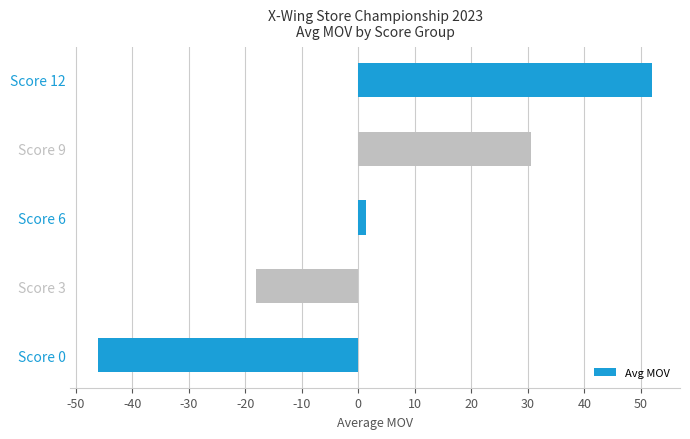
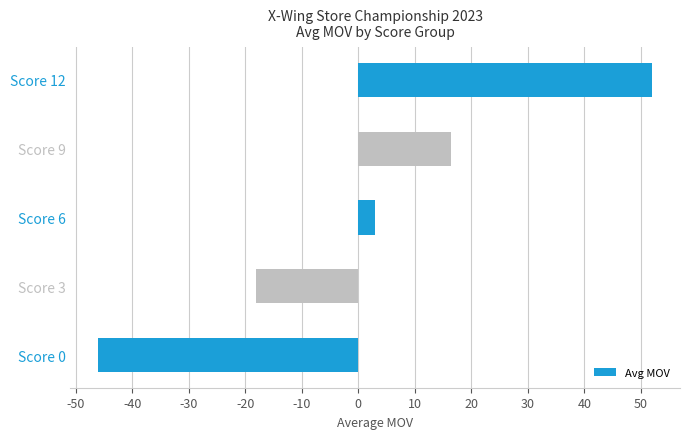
  {
    "Score 12": 52,
-   "Score 9": 31,
-   "Score 6": 1,
+   "Score 9": 16,
+   "Score 6": 3,
    "Score 3": -18,
    "Score 0": -46
  }
